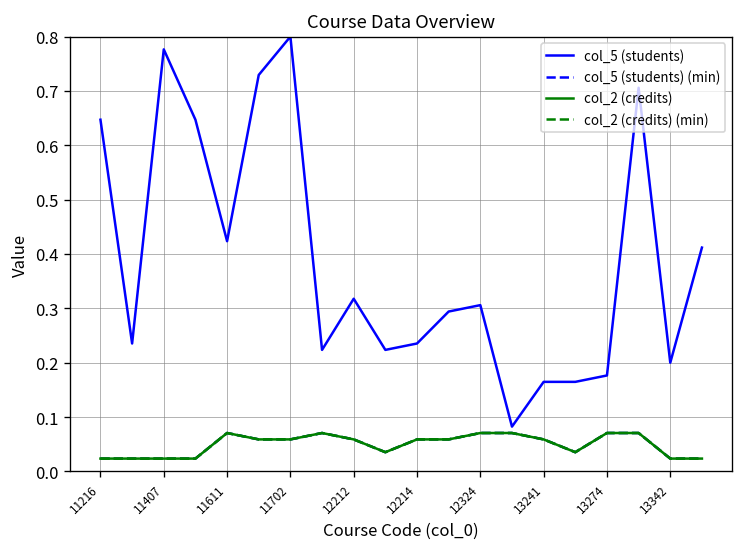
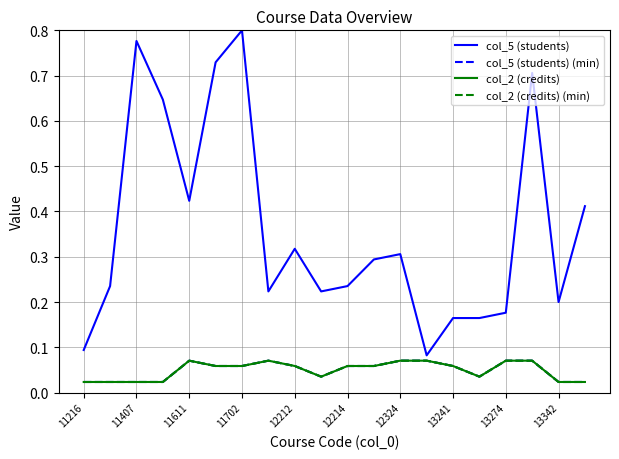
  {
    "col_5 (students)": {
-     "11216": 0.65,
+     "11216": 0.09,
      "11407": 0.78,
      "11611": 0.42,
      "11702": 0.80,
      "12212": 0.32,
      "12214": 0.24,
      "12324": 0.31,
      "13241": 0.16,
      "13274": 0.18,
      "13342": 0.20
    },
    "col_2 (credits) (min)": {
      "11216": 0.02,
      "11407": 0.02,
      "11611": 0.07,
      "11702": 0.06,
      "12212": 0.06,
      "12214": 0.06,
      "12324": 0.07,
      "13241": 0.06,
      "13274": 0.07,
      "13342": 0.02
    }
  }
